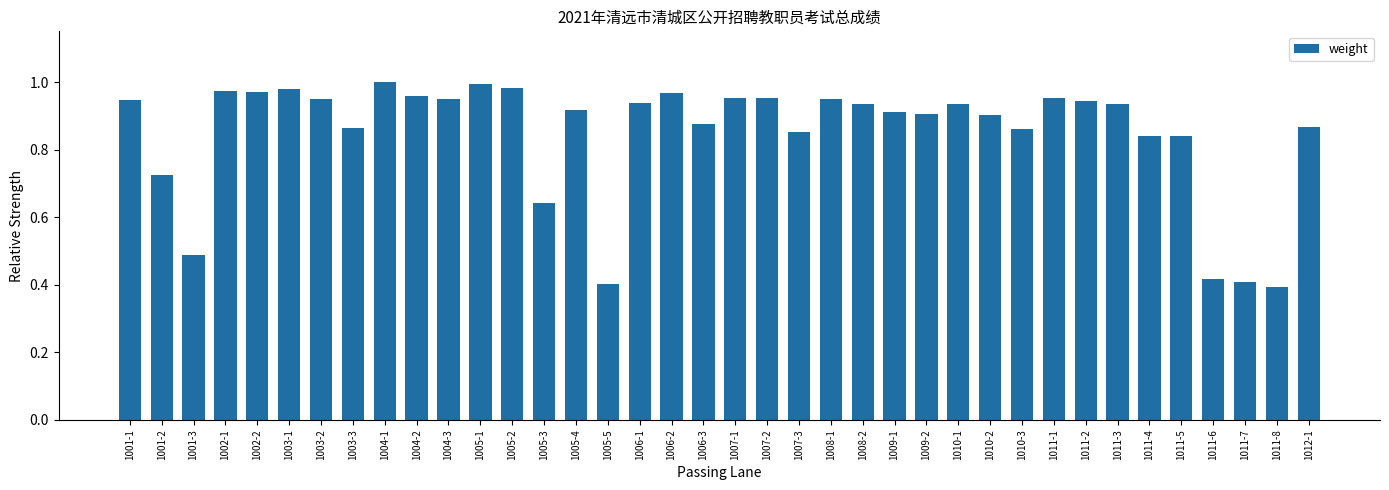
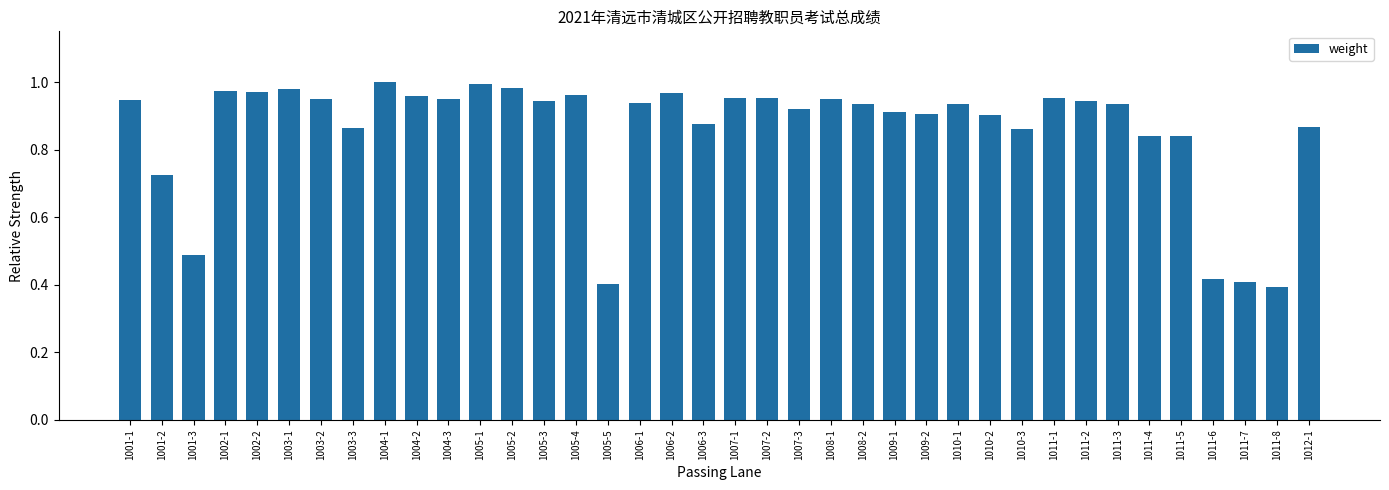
  {
    "1001-1": 0.95,
    "1001-2": 0.73,
    "1001-3": 0.49,
    "1002-1": 0.97,
    "1002-2": 0.97,
    "1003-1": 0.98,
    "1003-2": 0.95,
    "1003-3": 0.86,
    "1004-1": 1.00,
    "1004-2": 0.96,
    "1004-3": 0.95,
    "1005-1": 0.99,
    "1005-2": 0.98,
-   "1005-3": 0.64,
-   "1005-4": 0.92,
+   "1005-3": 0.94,
+   "1005-4": 0.96,
    "1005-5": 0.40,
    "1006-1": 0.94,
    "1006-2": 0.97,
    "1006-3": 0.88,
    "1007-1": 0.95,
    "1007-2": 0.95,
-   "1007-3": 0.85,
+   "1007-3": 0.92,
    "1008-1": 0.95,
    "1008-2": 0.94,
    "1009-1": 0.91,
    "1009-2": 0.90,
    "1010-1": 0.94,
    "1010-2": 0.90,
    "1010-3": 0.86,
    "1011-1": 0.95,
    "1011-2": 0.94,
    "1011-3": 0.93,
    "1011-4": 0.84,
    "1011-5": 0.84,
    "1011-6": 0.42,
    "1011-7": 0.41,
    "1011-8": 0.39,
    "1012-1": 0.87
  }
